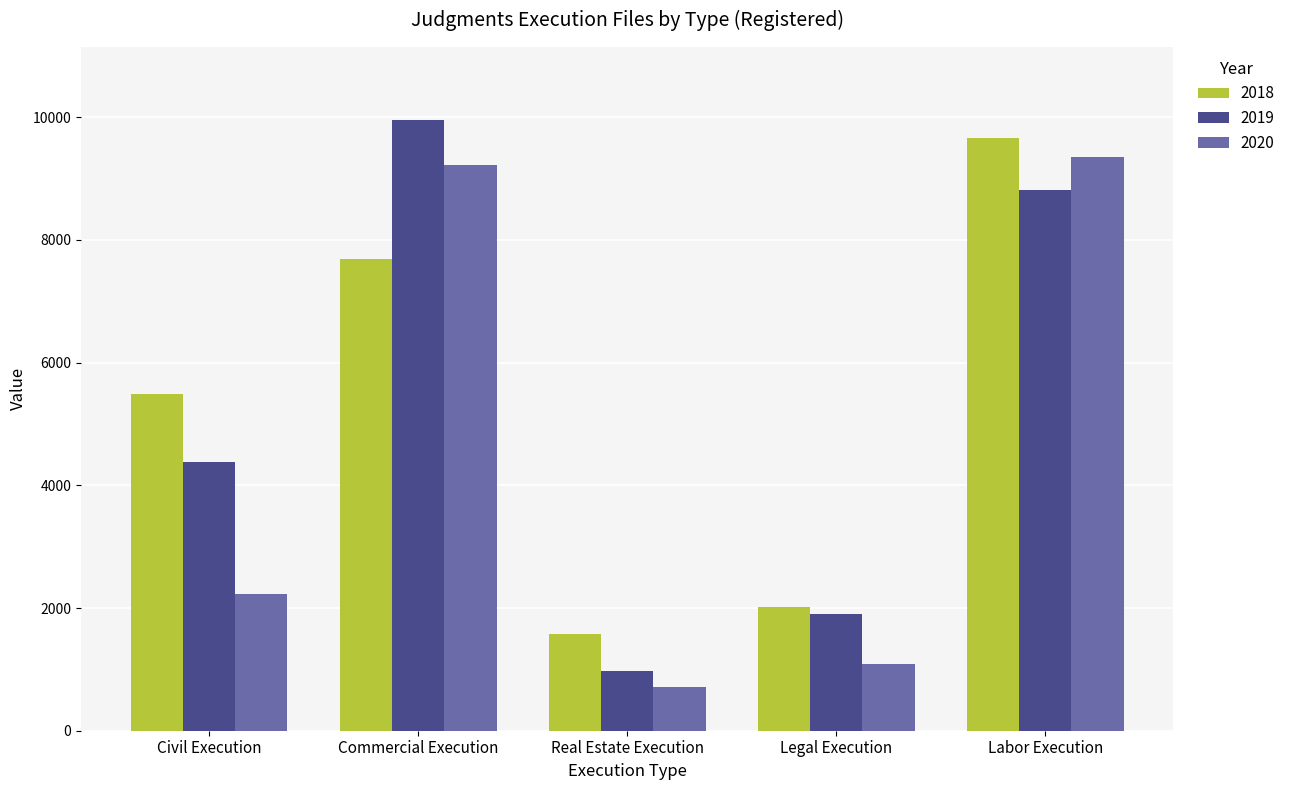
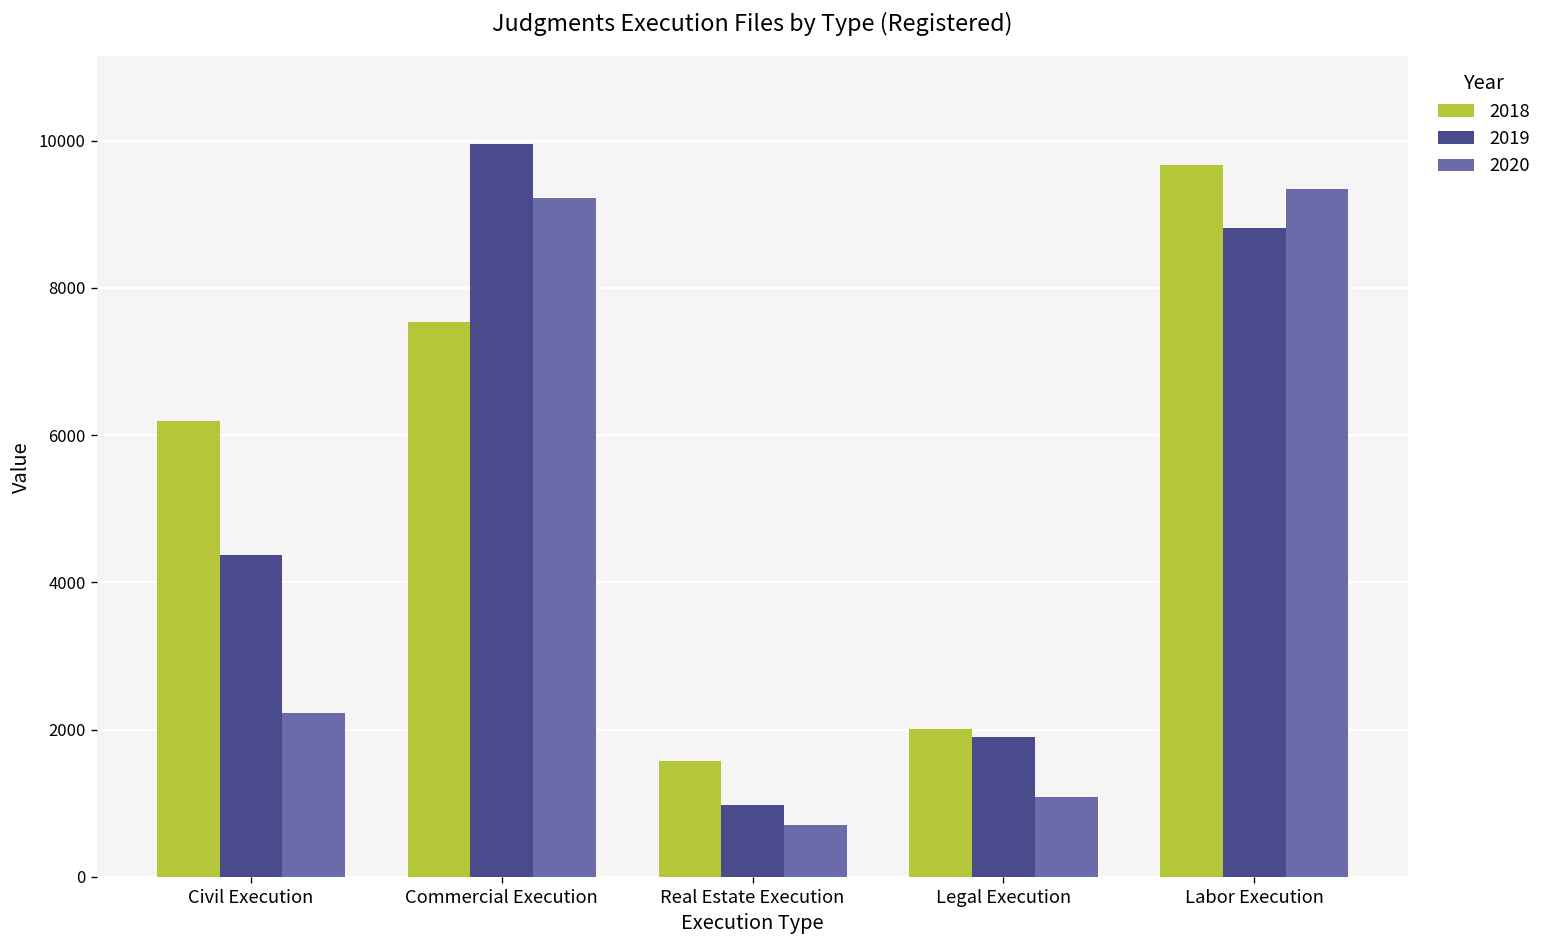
  {
    "2018": {
-     "Civil Execution": 5500,
-     "Commercial Execution": 7700,
+     "Civil Execution": 6200,
+     "Commercial Execution": 7500,
      "Real Estate Execution": 1600,
      "Legal Execution": 2000,
      "Labor Execution": 9700
    }
  }
